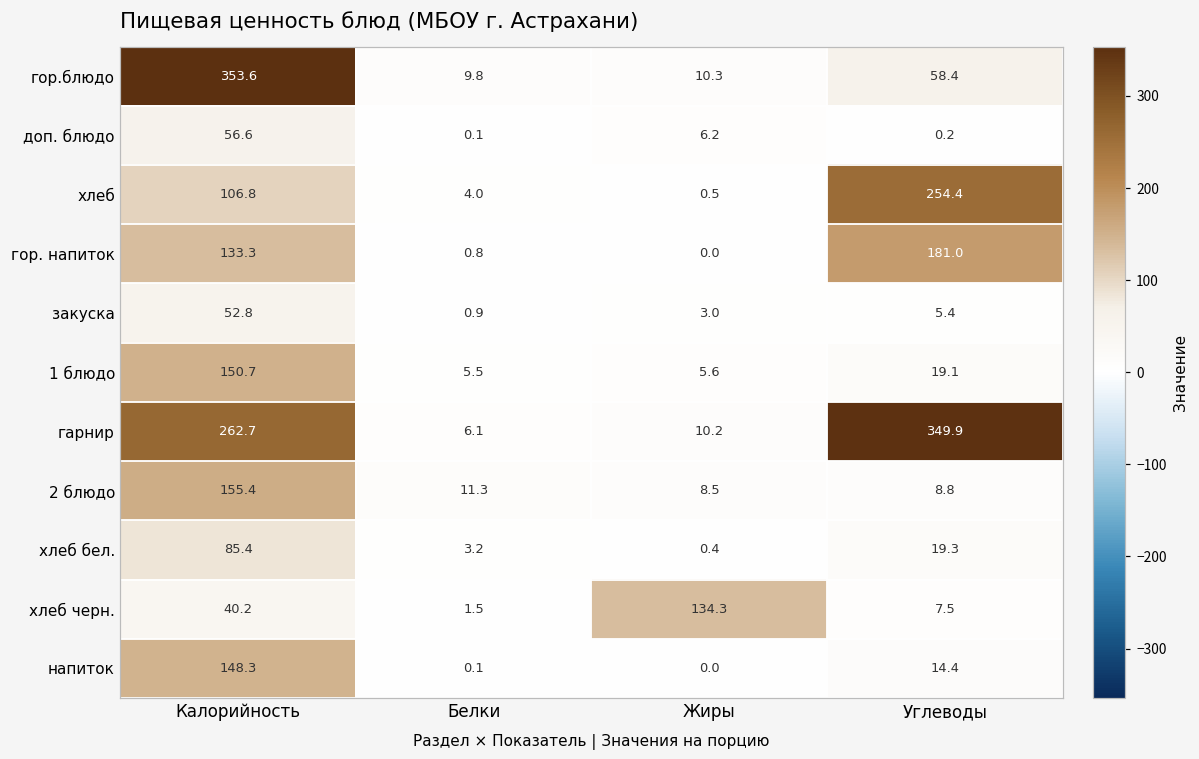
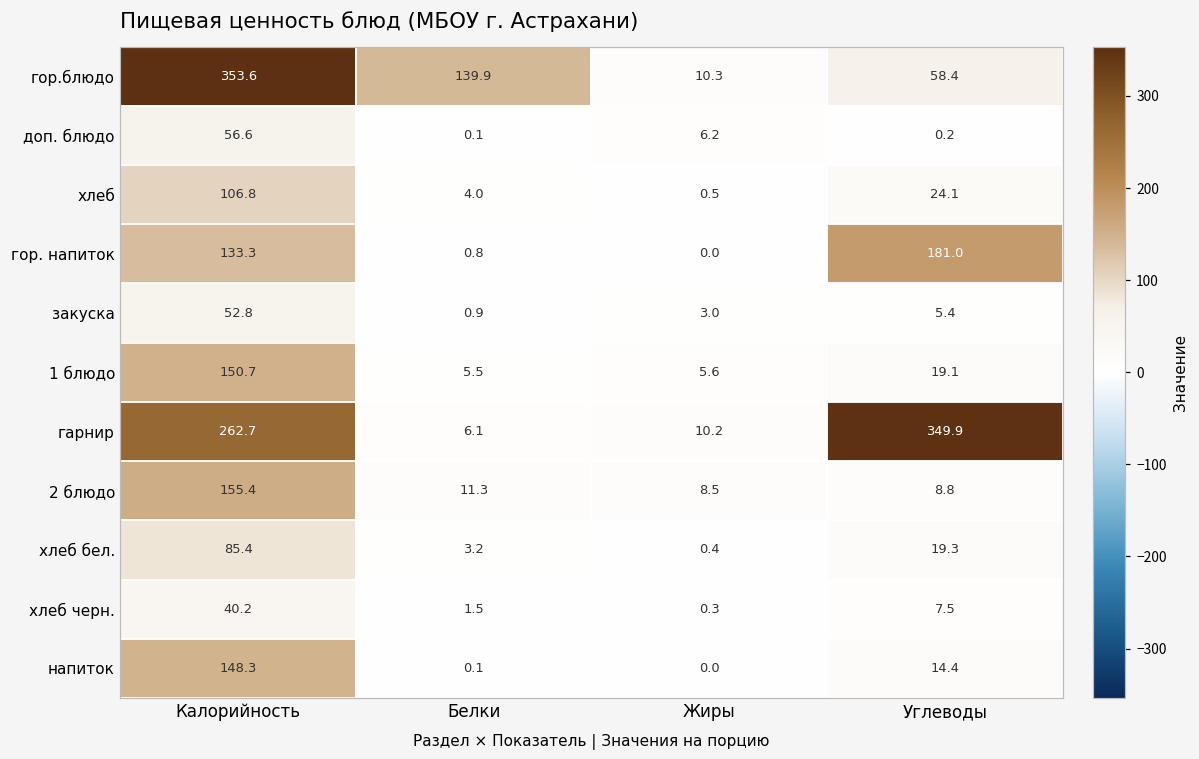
  {
    "гор.блюдо": {
      "Калорийность": 353.6,
-     "Белки": 9.8,
+     "Белки": 139.9,
      "Жиры": 10.3,
      "Углеводы": 58.4
    },
    "доп. блюдо": {
      "Калорийность": 56.6,
      "Белки": 0.1,
      "Жиры": 6.2,
      "Углеводы": 0.2
    },
    "хлеб": {
      "Калорийность": 106.8,
      "Белки": 4.0,
      "Жиры": 0.5,
-     "Углеводы": 254.4
+     "Углеводы": 24.1
    },
    "гор. напиток": {
      "Калорийность": 133.3,
      "Белки": 0.8,
      "Жиры": 0.0,
      "Углеводы": 181.0
    },
    "закуска": {
      "Калорийность": 52.8,
      "Белки": 0.9,
      "Жиры": 3.0,
      "Углеводы": 5.4
    },
    "1 блюдо": {
      "Калорийность": 150.7,
      "Белки": 5.5,
      "Жиры": 5.6,
      "Углеводы": 19.1
    },
    "гарнир": {
      "Калорийность": 262.7,
      "Белки": 6.1,
      "Жиры": 10.2,
      "Углеводы": 349.9
    },
    "2 блюдо": {
      "Калорийность": 155.4,
      "Белки": 11.3,
      "Жиры": 8.5,
      "Углеводы": 8.8
    },
    "хлеб бел.": {
      "Калорийность": 85.4,
      "Белки": 3.2,
      "Жиры": 0.4,
      "Углеводы": 19.3
    },
    "хлеб черн.": {
      "Калорийность": 40.2,
      "Белки": 1.5,
-     "Жиры": 134.3,
+     "Жиры": 0.3,
      "Углеводы": 7.5
    },
    "напиток": {
      "Калорийность": 148.3,
      "Белки": 0.1,
      "Жиры": 0.0,
      "Углеводы": 14.4
    }
  }
